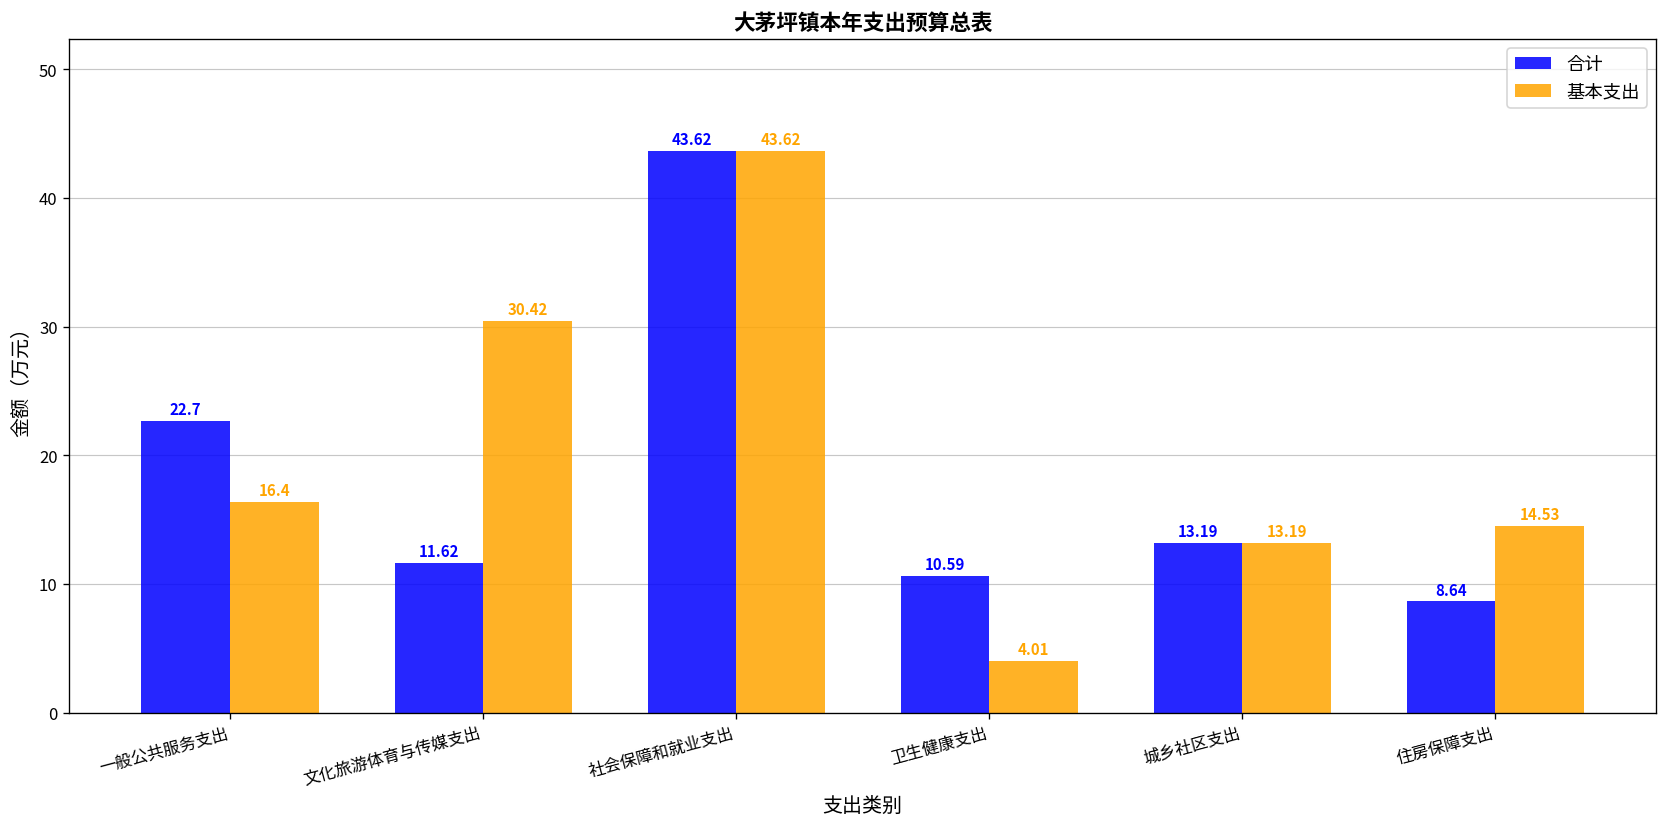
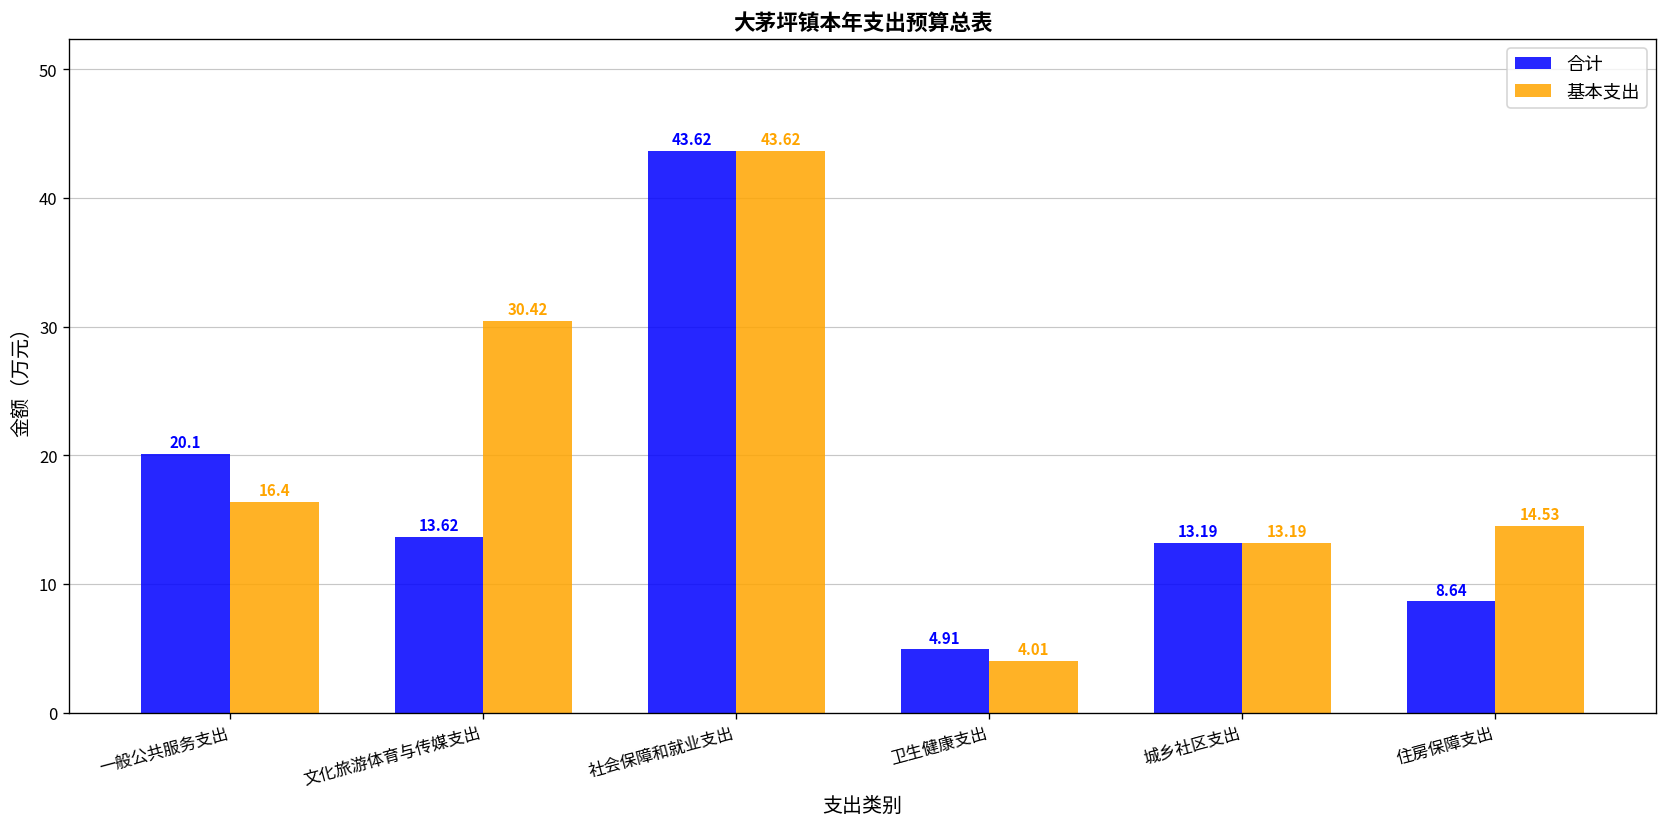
  {
    "合计": {
-     "一般公共服务支出": 22.7,
-     "文化旅游体育与传媒支出": 11.62,
+     "一般公共服务支出": 20.1,
+     "文化旅游体育与传媒支出": 13.62,
      "社会保障和就业支出": 43.62,
-     "卫生健康支出": 10.59,
+     "卫生健康支出": 4.91,
      "城乡社区支出": 13.19,
      "住房保障支出": 8.64
    },
    "基本支出": {
      "一般公共服务支出": 16.4,
      "文化旅游体育与传媒支出": 30.42,
      "社会保障和就业支出": 43.62,
      "卫生健康支出": 4.01,
      "城乡社区支出": 13.19,
      "住房保障支出": 14.53
    }
  }
